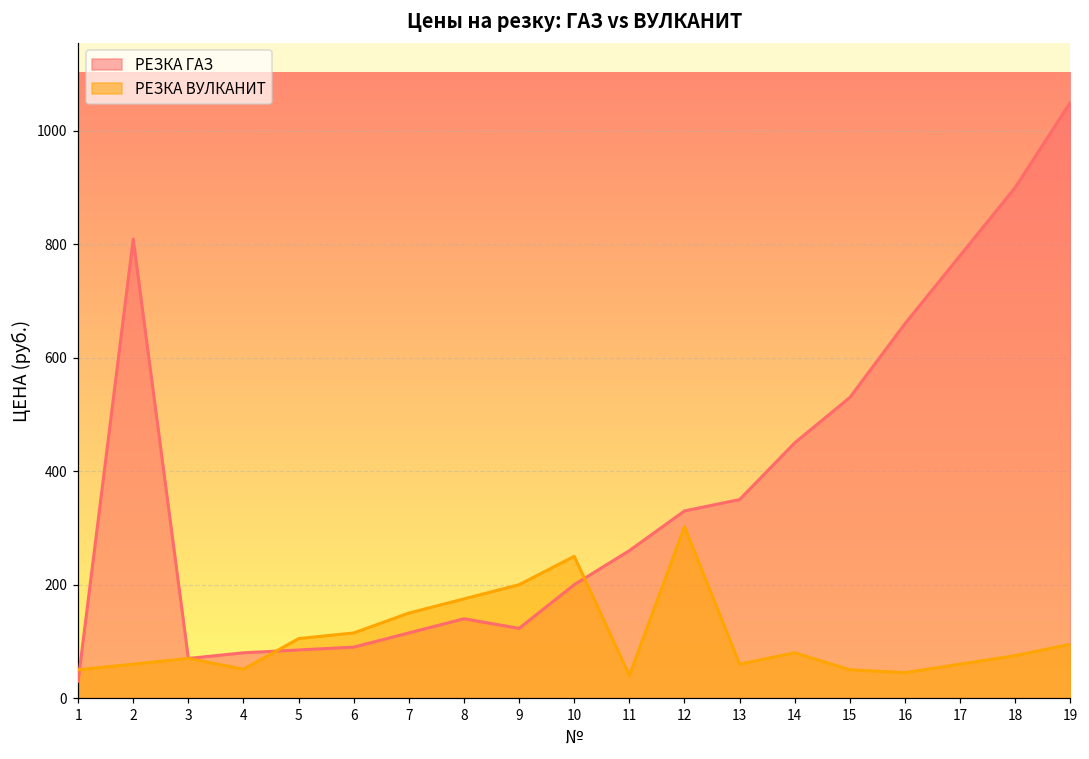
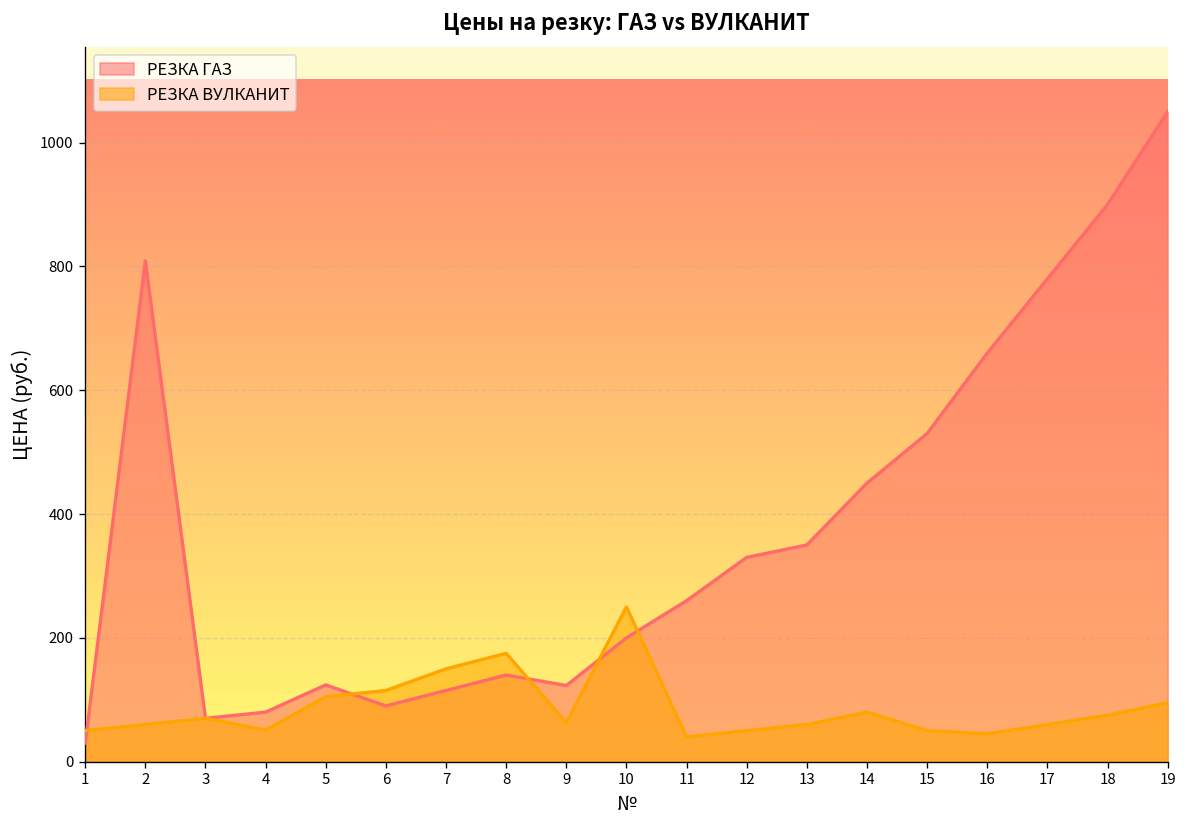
  {
    "РЕЗКА ГАЗ": {
      "1": 30,
      "2": 810,
      "4": 80,
-     "5": 90,
+     "5": 120,
      "6": 90,
      "7": 120,
      "8": 140,
      "9": 120,
      "10": 200,
      "11": 260,
      "12": 330,
      "13": 350,
      "14": 450,
      "15": 530,
      "16": 660,
      "17": 780,
      "18": 900,
      "19": 1050
    },
    "РЕЗКА ВУЛКАНИТ": {
      "1": 50,
      "2": 60,
      "4": 50,
      "5": 110,
      "6": 120,
      "7": 150,
      "8": 180,
-     "9": 200,
+     "9": 60,
      "10": 250,
      "11": 40,
-     "12": 300,
+     "12": 50,
      "13": 60,
      "14": 80,
      "15": 50,
      "16": 50,
      "17": 60,
      "18": 80,
      "19": 100
    }
  }
